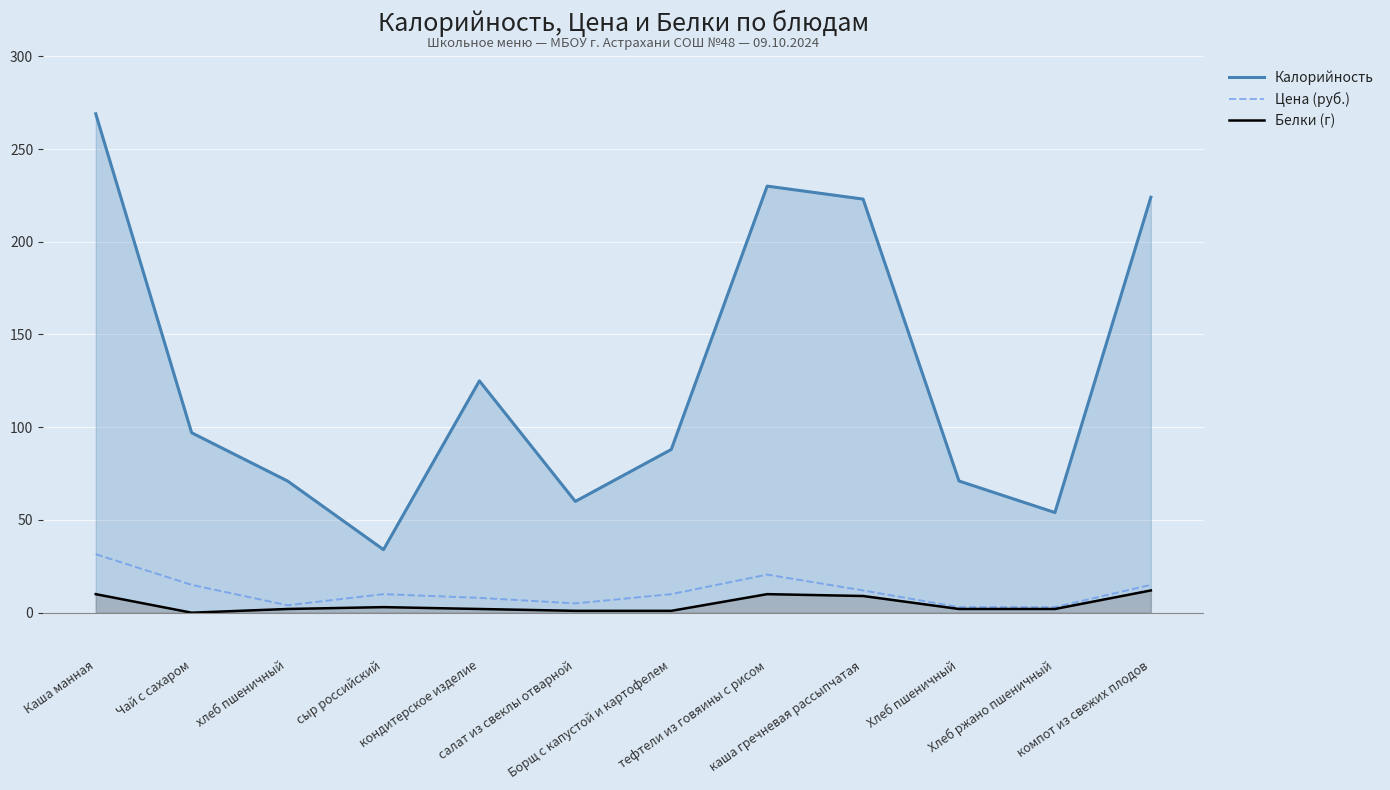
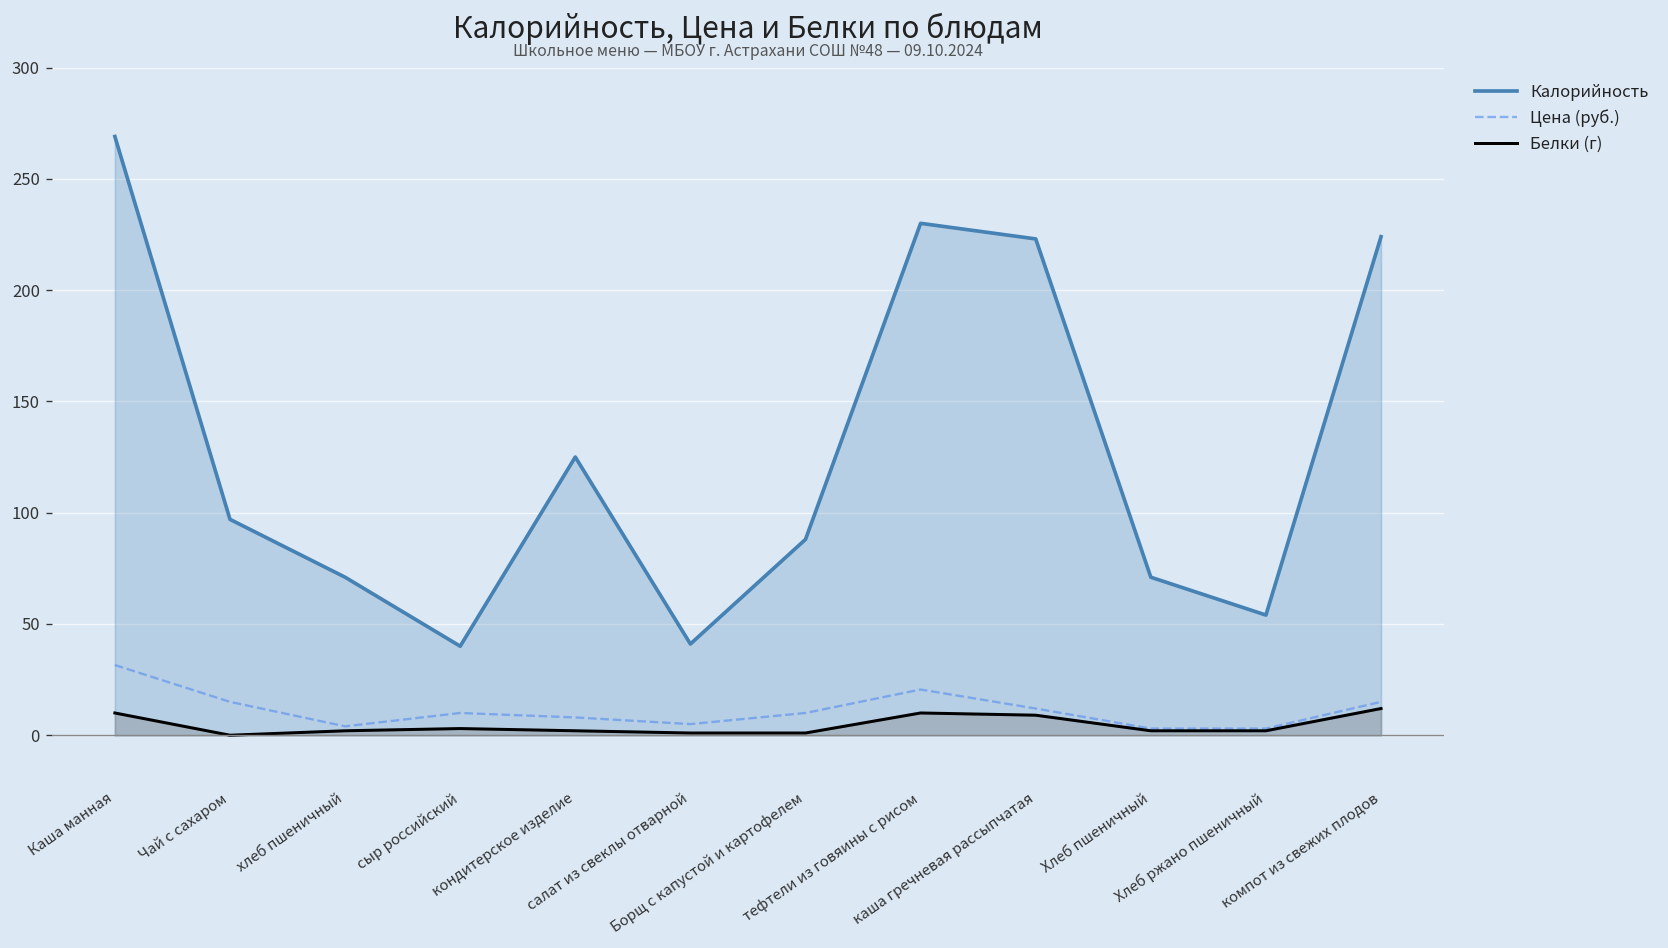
  {
    "Калорийность": {
      "Каша манная": 269,
      "Чай с сахаром": 97,
      "хлеб пшеничный": 71,
-     "сыр российский": 34,
+     "сыр российский": 40,
      "кондитерское изделие": 125,
-     "салат из свеклы отварной": 60,
+     "салат из свеклы отварной": 41,
      "Борщ с капустой и картофелем": 88,
      "тефтели из говяины с рисом": 230,
      "каша гречневая рассыпчатая": 223,
      "Хлеб пшеничный": 71,
      "Хлеб ржано пшеничный": 54,
      "компот из свежих плодов": 224
    },
    "Цена (руб.)": {
      "Каша манная": 32,
      "Чай с сахаром": 15,
      "хлеб пшеничный": 4,
      "сыр российский": 10,
      "кондитерское изделие": 8,
      "салат из свеклы отварной": 5,
      "Борщ с капустой и картофелем": 10,
      "тефтели из говяины с рисом": 21,
      "каша гречневая рассыпчатая": 12,
      "компот из свежих плодов": 15
    },
    "Белки (г)": {
      "Каша манная": 10,
      "Чай с сахаром": 0,
      "хлеб пшеничный": 2,
      "сыр российский": 3,
      "кондитерское изделие": 2,
      "салат из свеклы отварной": 1,
      "Борщ с капустой и картофелем": 1,
      "тефтели из говяины с рисом": 10,
      "каша гречневая рассыпчатая": 9,
      "компот из свежих плодов": 12
    }
  }
